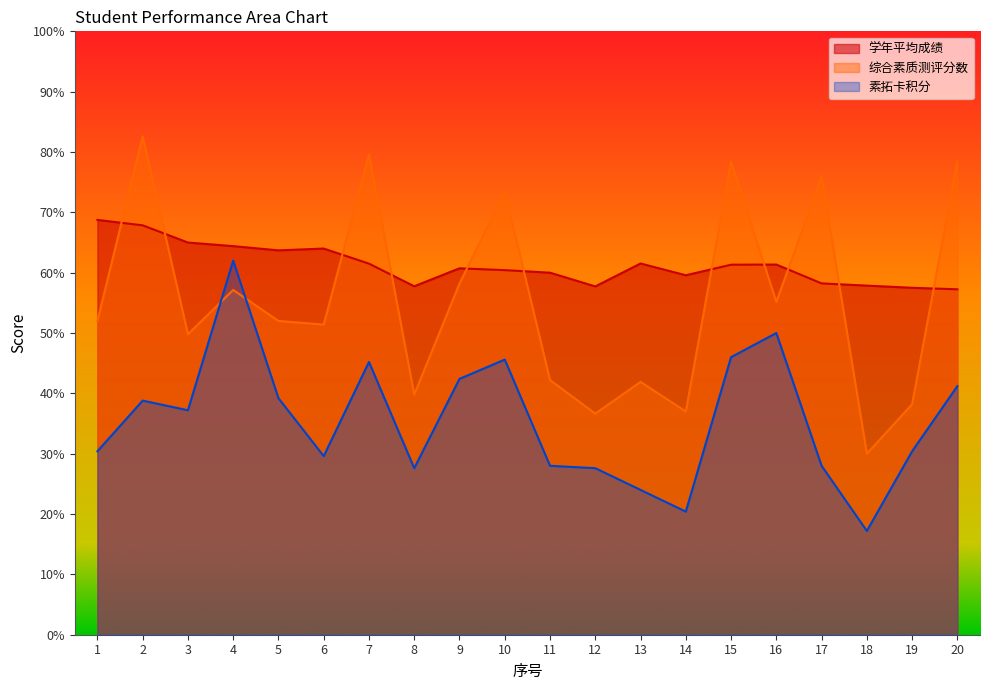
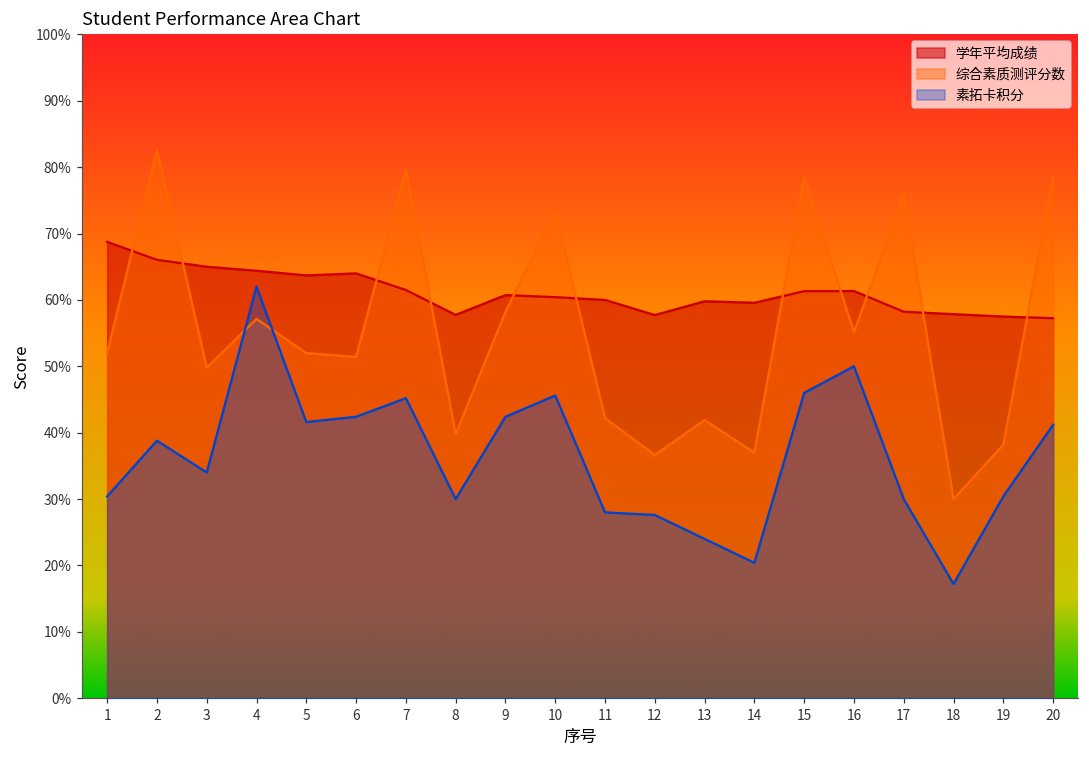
  {
    "学年平均成绩": {
      "1": "69%",
-     "2": "68%",
+     "2": "66%",
      "3": "65%",
      "4": "64%",
      "5": "64%",
      "6": "64%",
      "7": "61%",
      "8": "58%",
      "9": "61%",
      "10": "60%",
      "11": "60%",
      "12": "58%",
-     "13": "62%",
+     "13": "60%",
      "14": "60%",
      "15": "61%",
      "16": "61%",
      "17": "58%",
      "18": "58%",
      "19": "57%",
      "20": "57%"
    },
    "综合素质测评分数": {
      "1": "52%",
      "2": "83%",
      "3": "50%",
      "4": "57%",
      "5": "52%",
      "6": "51%",
      "7": "80%",
      "8": "40%",
      "9": "58%",
      "10": "73%",
      "11": "42%",
      "12": "37%",
      "13": "42%",
      "14": "37%",
      "15": "78%",
      "16": "55%",
      "17": "76%",
      "18": "30%",
      "19": "38%",
      "20": "78%"
    },
    "素拓卡积分": {
      "1": "30%",
      "2": "39%",
-     "3": "37%",
+     "3": "34%",
      "4": "62%",
-     "5": "39%",
-     "6": "30%",
+     "5": "42%",
+     "6": "42%",
      "7": "45%",
-     "8": "28%",
+     "8": "30%",
      "9": "42%",
      "10": "46%",
      "11": "28%",
      "12": "28%",
      "13": "24%",
      "14": "20%",
      "15": "46%",
      "16": "50%",
-     "17": "28%",
+     "17": "30%",
      "18": "17%",
      "19": "30%",
      "20": "41%"
    }
  }
